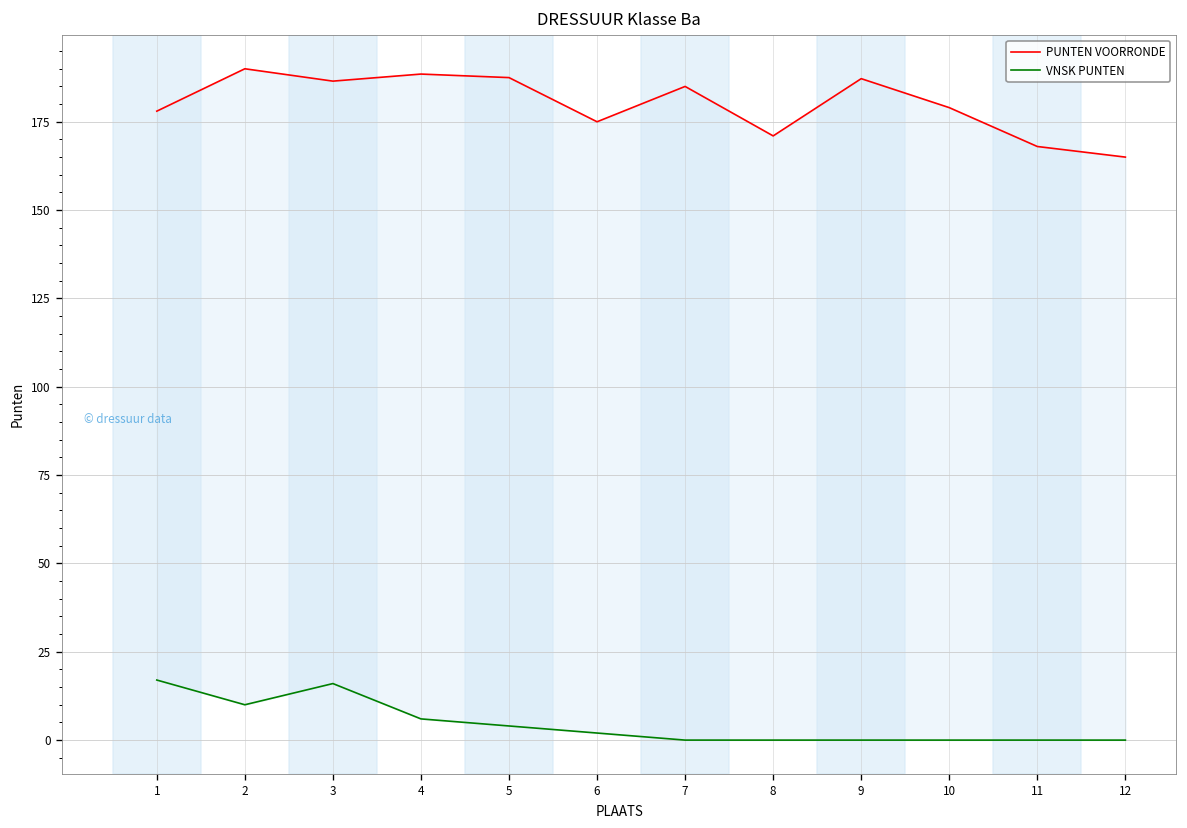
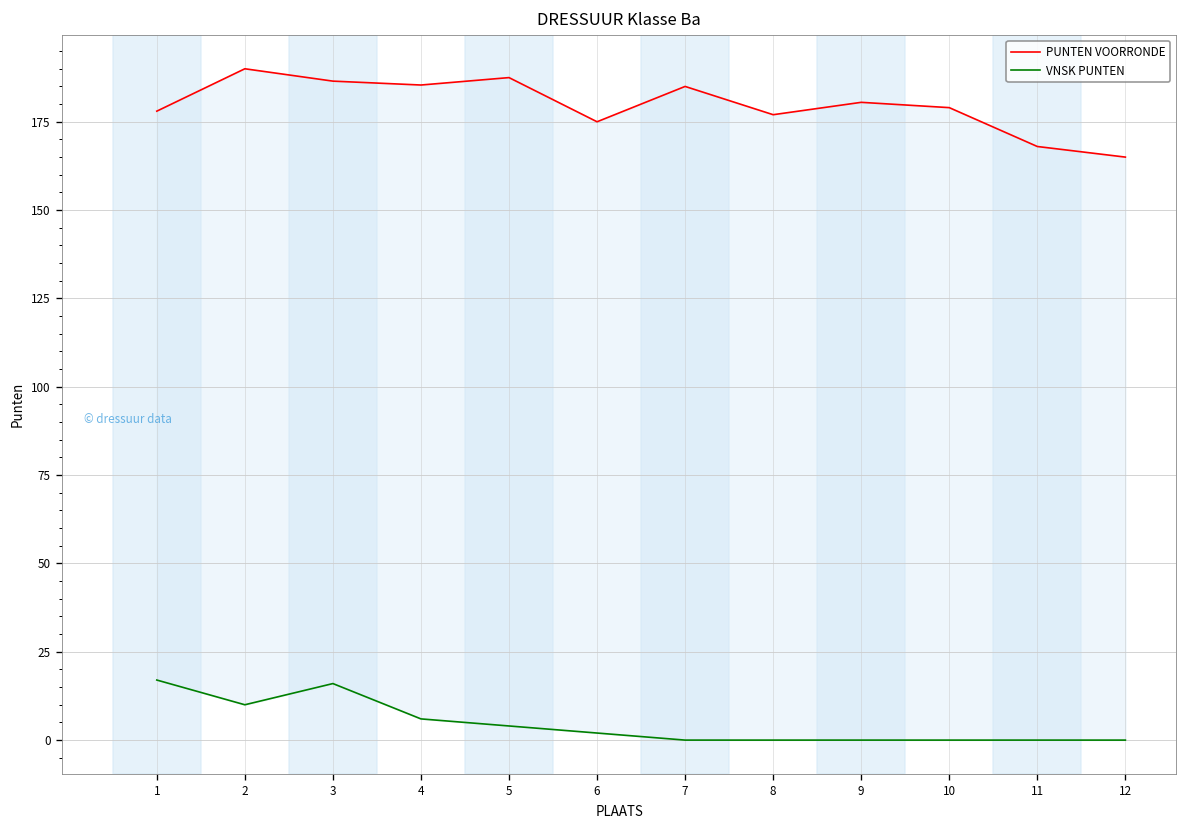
  {
    "PUNTEN VOORRONDE": {
      "1": 178,
      "2": 190,
      "3": 187,
-     "4": 189,
+     "4": 185,
      "5": 188,
      "6": 175,
      "7": 185,
-     "8": 171,
-     "9": 187,
+     "8": 177,
+     "9": 181,
      "10": 179,
      "11": 168,
      "12": 165
    },
    "VNSK PUNTEN": {
      "1": 17,
      "2": 10,
      "3": 16,
      "4": 6,
      "5": 4,
      "6": 2,
      "7": 0,
      "8": 0,
      "9": 0,
      "10": 0,
      "11": 0,
      "12": 0
    }
  }
